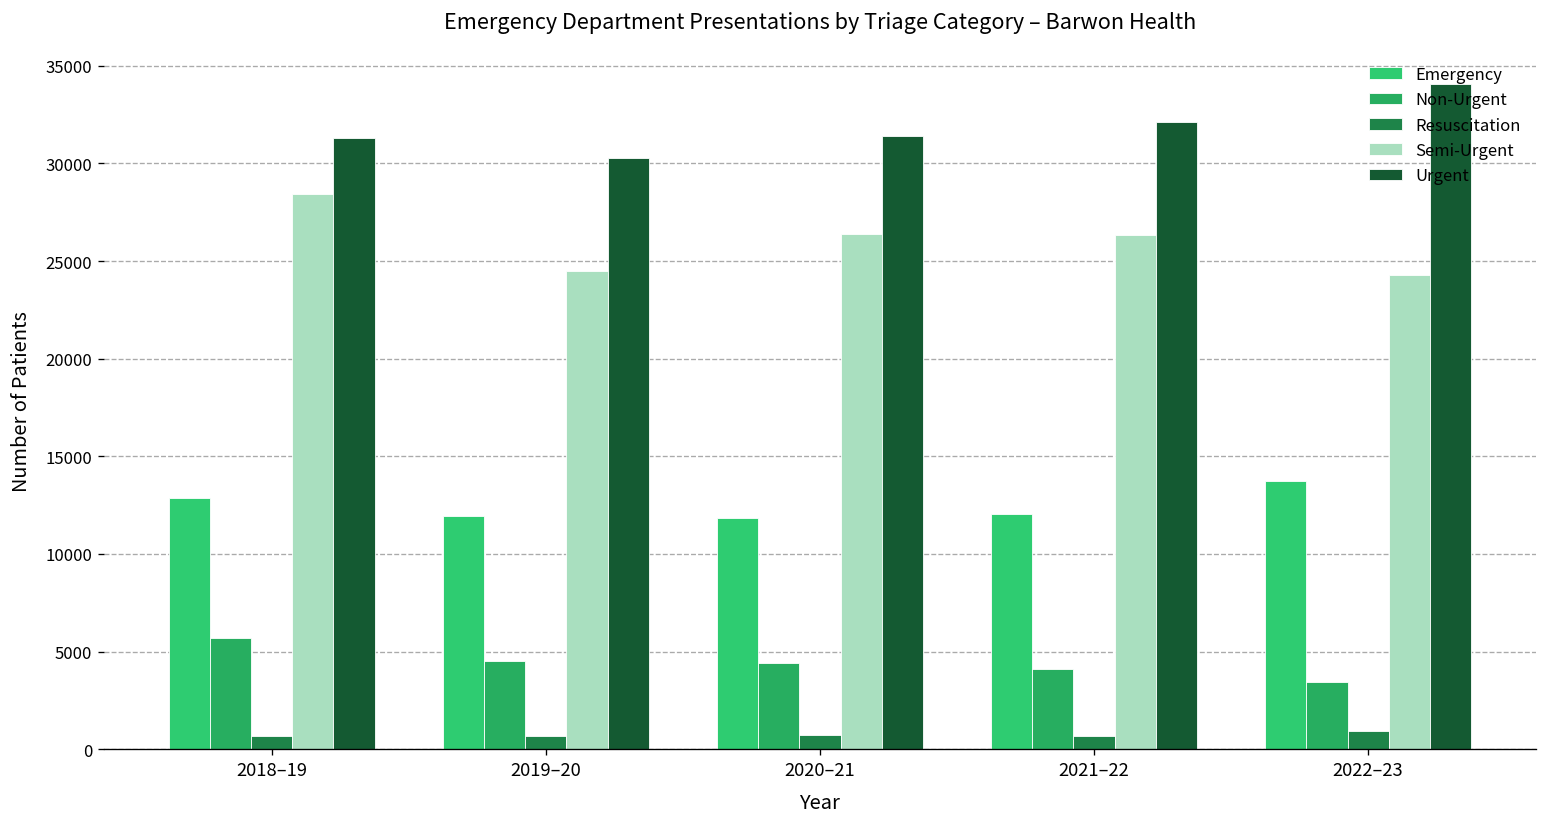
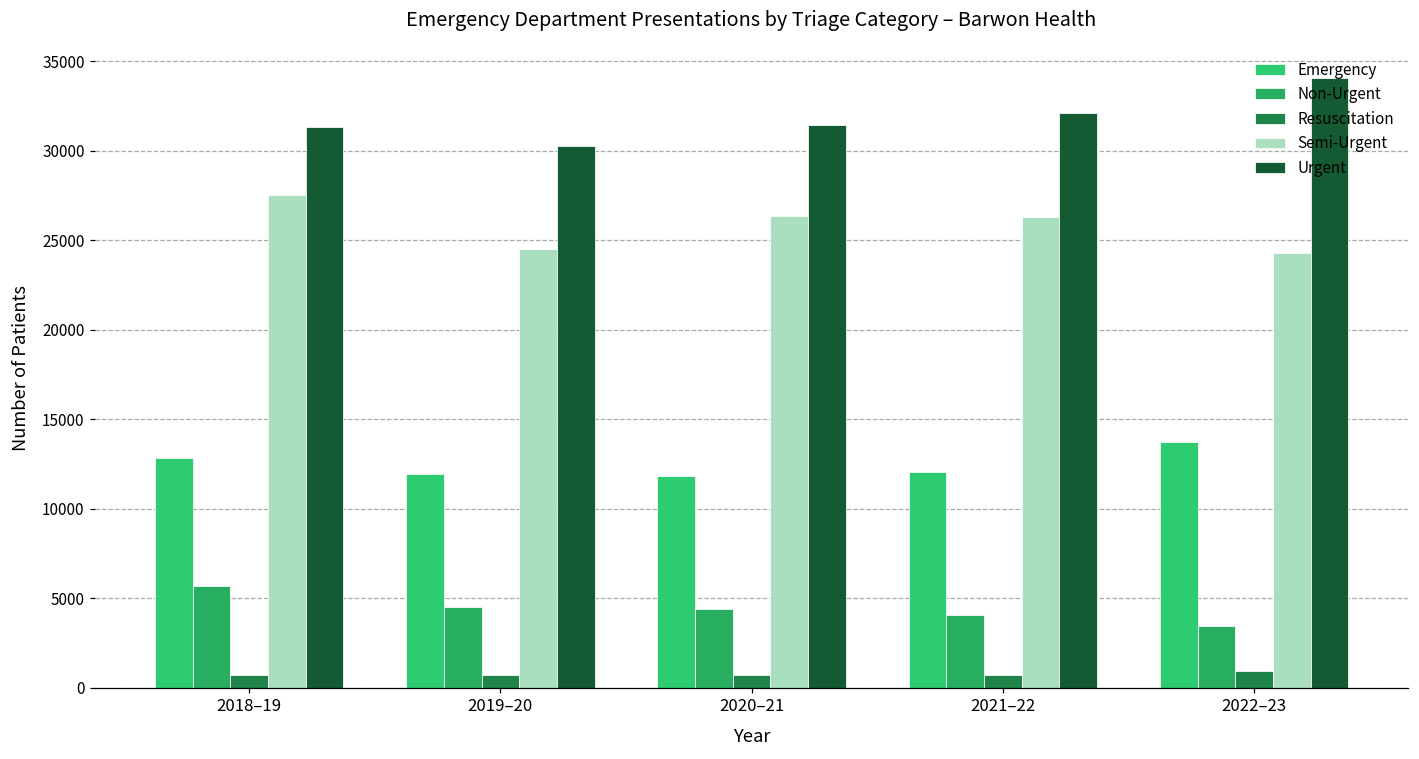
  {
    "Semi-Urgent": {
-     "2018–19": 28400,
+     "2018–19": 27500,
      "2019–20": 24500,
      "2020–21": 26400,
      "2021–22": 26300,
      "2022–23": 24300
    }
  }
